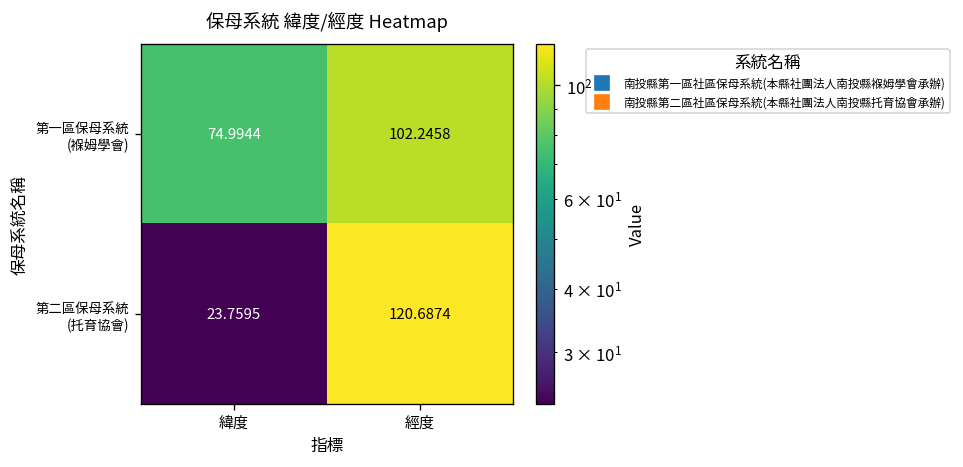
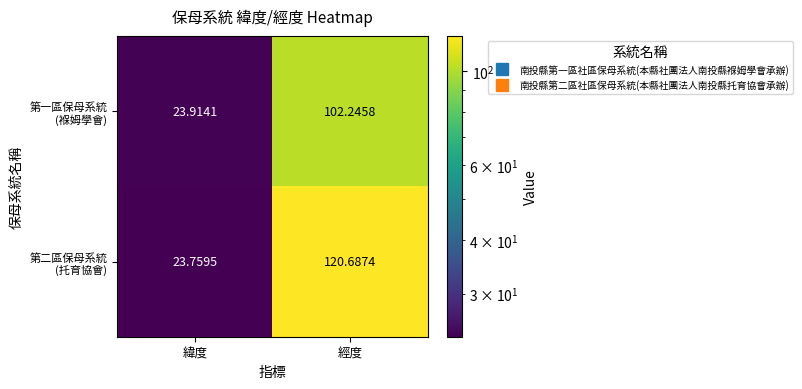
  {
    "第一區保母系統 (褓姆學會)": {
-     "緯度": 74.9944,
+     "緯度": 23.9141,
      "經度": 102.2458
    },
    "第二區保母系統 (托育協會)": {
      "緯度": 23.7595,
      "經度": 120.6874
    }
  }
